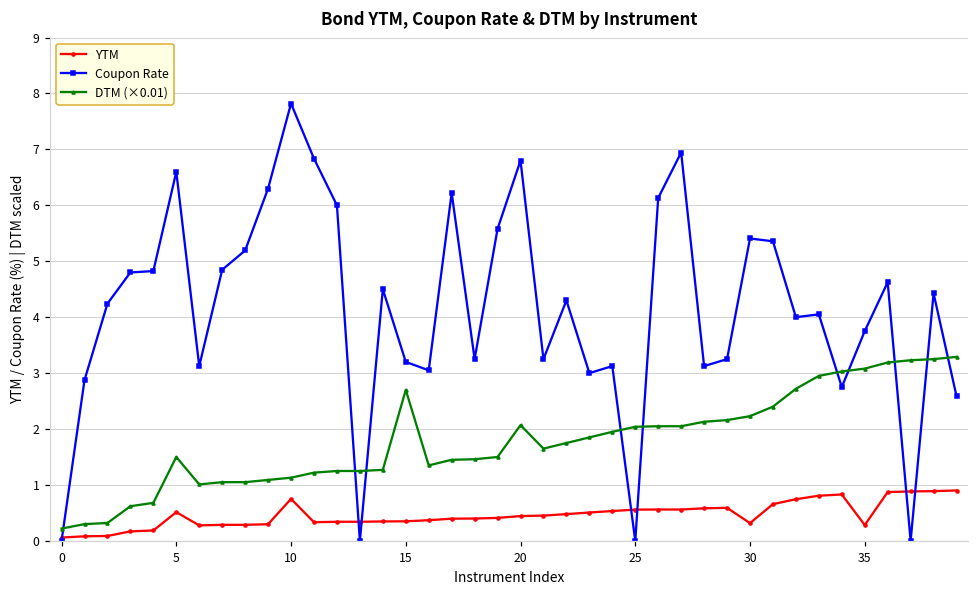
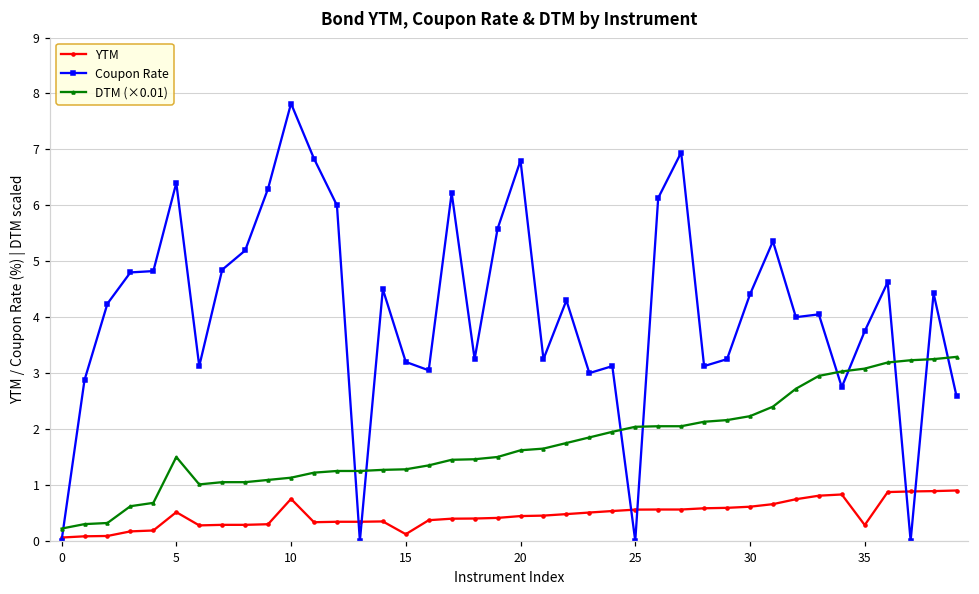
  {
    "YTM": {
      "0": 0.1,
      "5": 0.5,
      "10": 0.8,
-     "15": 0.4,
+     "15": 0.1,
      "20": 0.4,
      "25": 0.6,
-     "30": 0.3,
+     "30": 0.6,
      "35": 0.3
    },
    "Coupon Rate": {
      "0": 0.0,
-     "5": 6.6,
+     "5": 6.4,
      "10": 7.8,
      "15": 3.2,
      "20": 6.8,
      "25": 0.0,
-     "30": 5.4,
+     "30": 4.4,
      "35": 3.8
    },
    "DTM (×0.01)": {
      "0": 0.2,
      "5": 1.5,
      "10": 1.1,
-     "15": 2.7,
-     "20": 2.1,
+     "15": 1.3,
+     "20": 1.6,
      "25": 2.0,
      "30": 2.2,
      "35": 3.1
    }
  }
